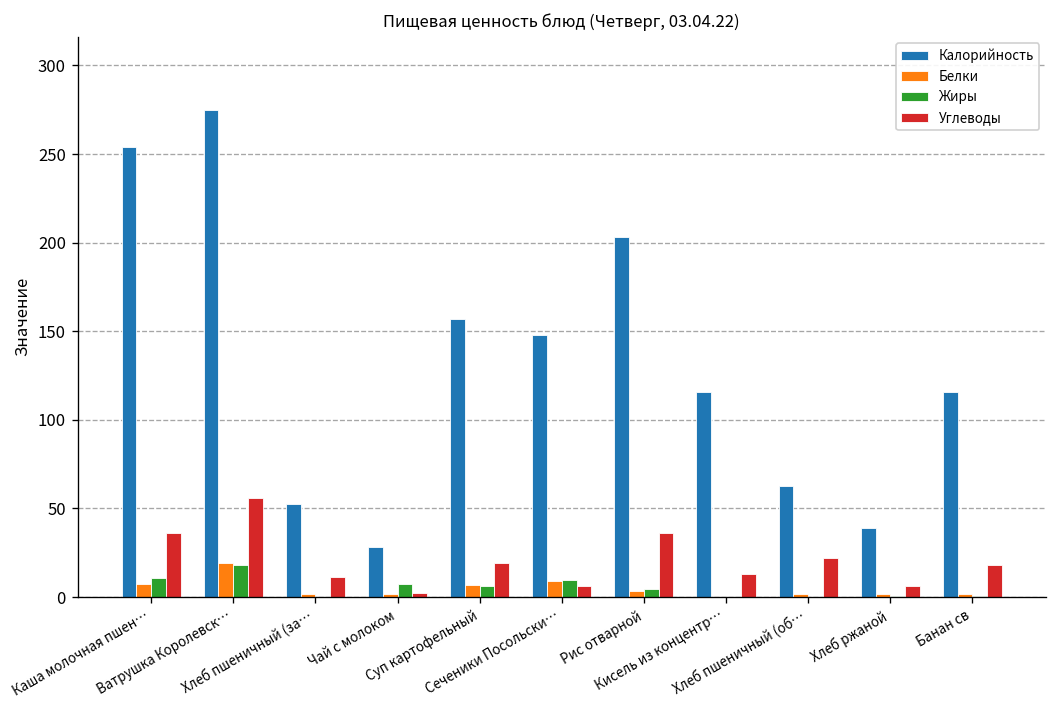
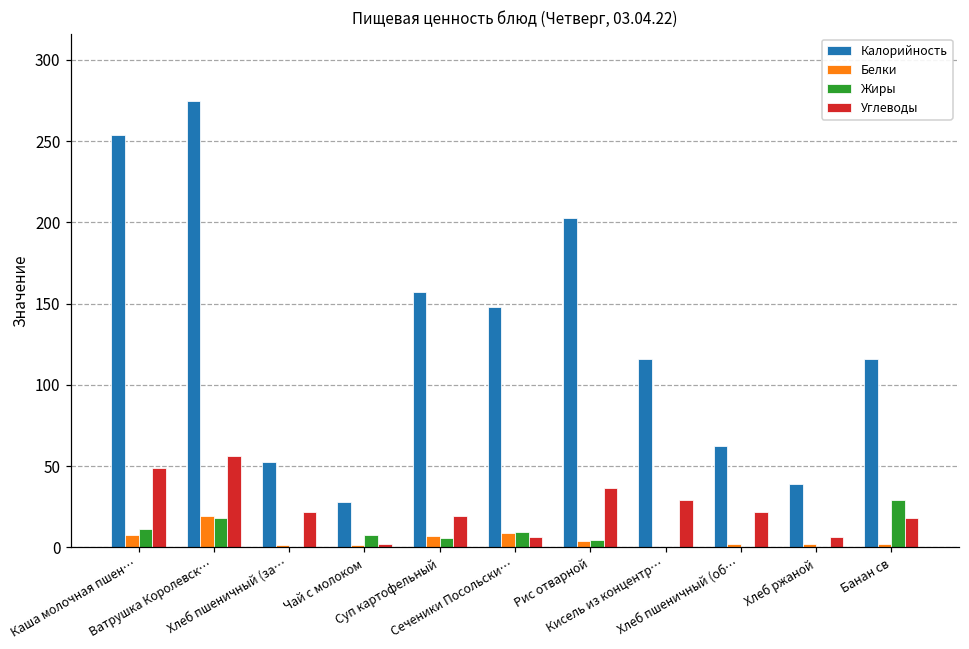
  {
    "Калорийность": {
      "Каша молочная пшен…": 254,
      "Ватрушка Королевск…": 275,
      "Хлеб пшеничный (за…": 53,
      "Чай с молоком": 28,
      "Суп картофельный": 157,
      "Сеченики Посольски…": 148,
      "Рис отварной": 203,
      "Кисель из концентр…": 116,
      "Хлеб пшеничный (об…": 63,
      "Хлеб ржаной": 39,
      "Банан св": 116
    },
    "Белки": {
      "Каша молочная пшен…": 7,
      "Ватрушка Королевск…": 19,
      "Суп картофельный": 7,
      "Сеченики Посольски…": 9,
      "Рис отварной": 4,
      "Хлеб пшеничный (об…": 2,
      "Хлеб ржаной": 2,
      "Банан св": 2
    },
    "Жиры": {
      "Каша молочная пшен…": 11,
      "Ватрушка Королевск…": 18,
      "Чай с молоком": 7,
      "Суп картофельный": 6,
      "Сеченики Посольски…": 10,
      "Рис отварной": 5,
      "Кисель из концентр…": 0,
-     "Банан св": 1
+     "Банан св": 29
    },
    "Углеводы": {
-     "Каша молочная пшен…": 36,
+     "Каша молочная пшен…": 49,
      "Ватрушка Королевск…": 56,
-     "Хлеб пшеничный (за…": 11,
+     "Хлеб пшеничный (за…": 21,
      "Чай с молоком": 2,
      "Суп картофельный": 19,
      "Сеченики Посольски…": 6,
      "Рис отварной": 36,
-     "Кисель из концентр…": 13,
+     "Кисель из концентр…": 29,
      "Хлеб пшеничный (об…": 22,
      "Хлеб ржаной": 6,
      "Банан св": 18
    }
  }
